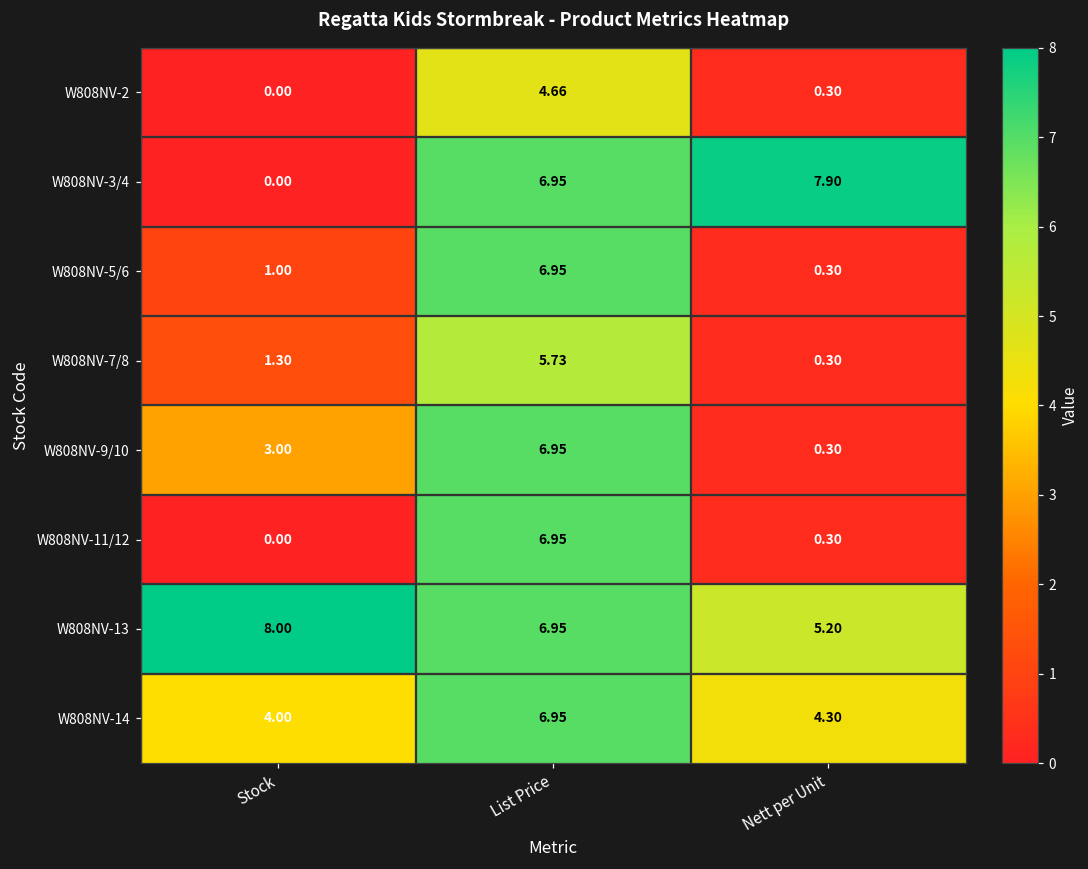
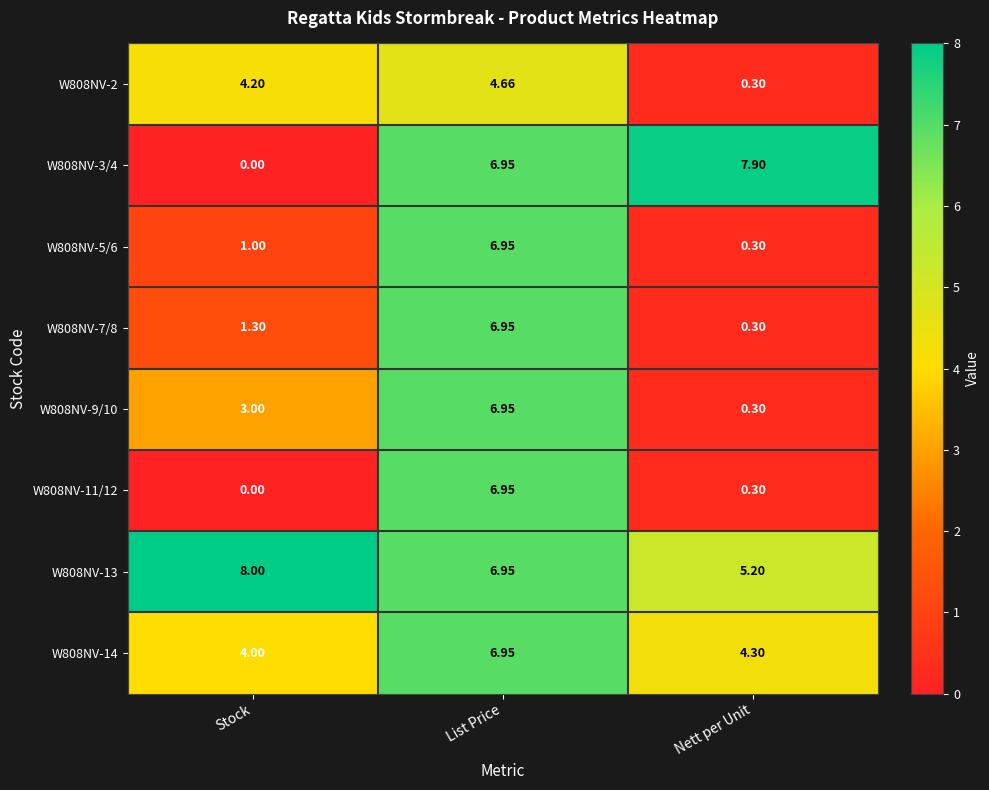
  {
    "W808NV-2": {
-     "Stock": 0.00,
+     "Stock": 4.20,
      "List Price": 4.66,
      "Nett per Unit": 0.30
    },
    "W808NV-3/4": {
      "Stock": 0.00,
      "List Price": 6.95,
      "Nett per Unit": 7.90
    },
    "W808NV-5/6": {
      "Stock": 1.00,
      "List Price": 6.95,
      "Nett per Unit": 0.30
    },
    "W808NV-7/8": {
      "Stock": 1.30,
-     "List Price": 5.73,
+     "List Price": 6.95,
      "Nett per Unit": 0.30
    },
    "W808NV-9/10": {
      "Stock": 3.00,
      "List Price": 6.95,
      "Nett per Unit": 0.30
    },
    "W808NV-11/12": {
      "Stock": 0.00,
      "List Price": 6.95,
      "Nett per Unit": 0.30
    },
    "W808NV-13": {
      "Stock": 8.00,
      "List Price": 6.95,
      "Nett per Unit": 5.20
    },
    "W808NV-14": {
      "Stock": 4.00,
      "List Price": 6.95,
      "Nett per Unit": 4.30
    }
  }
